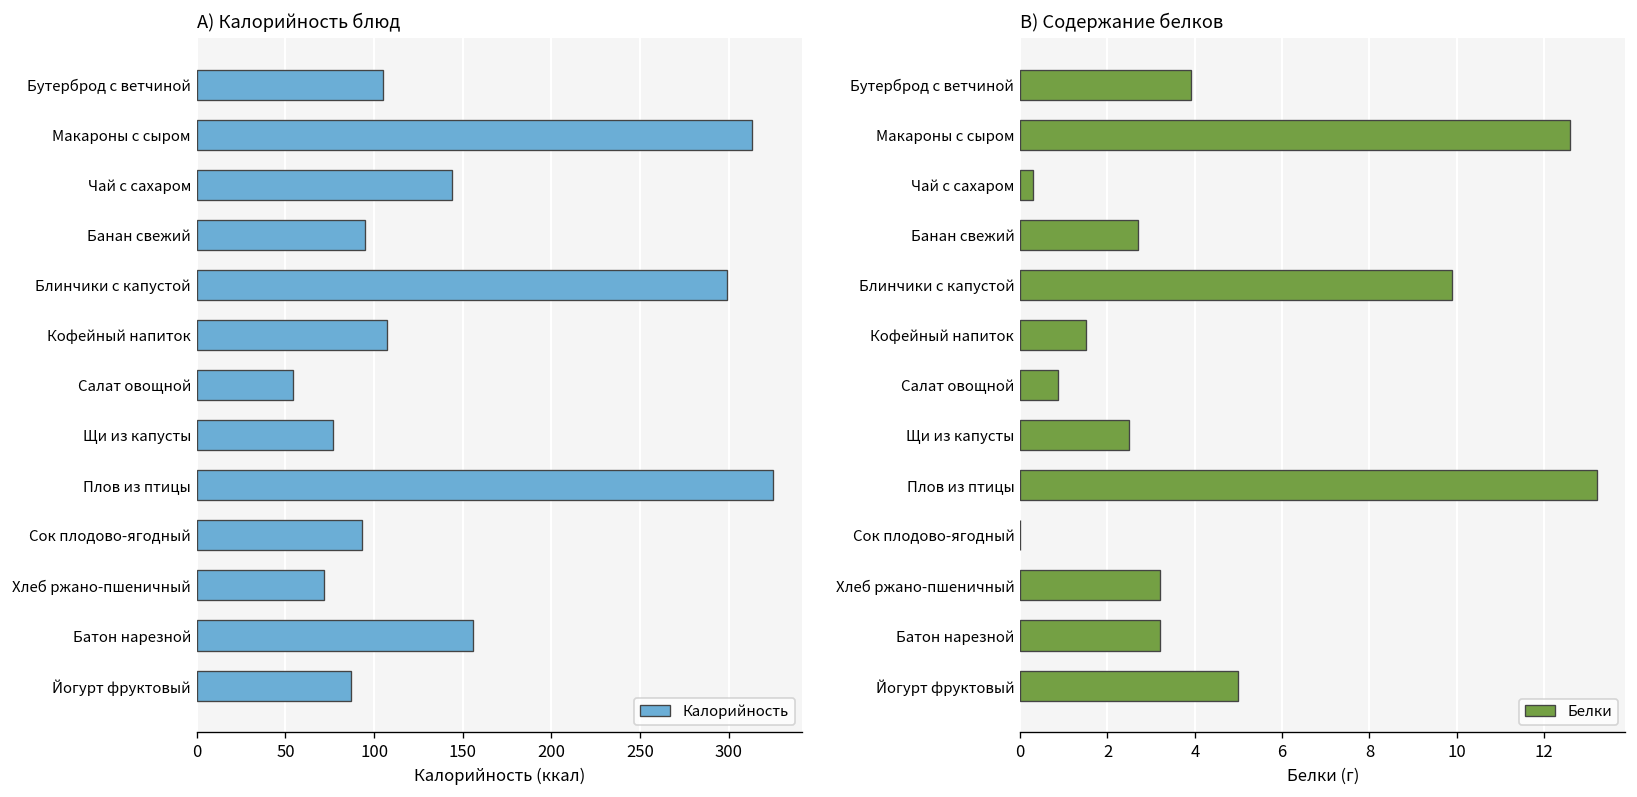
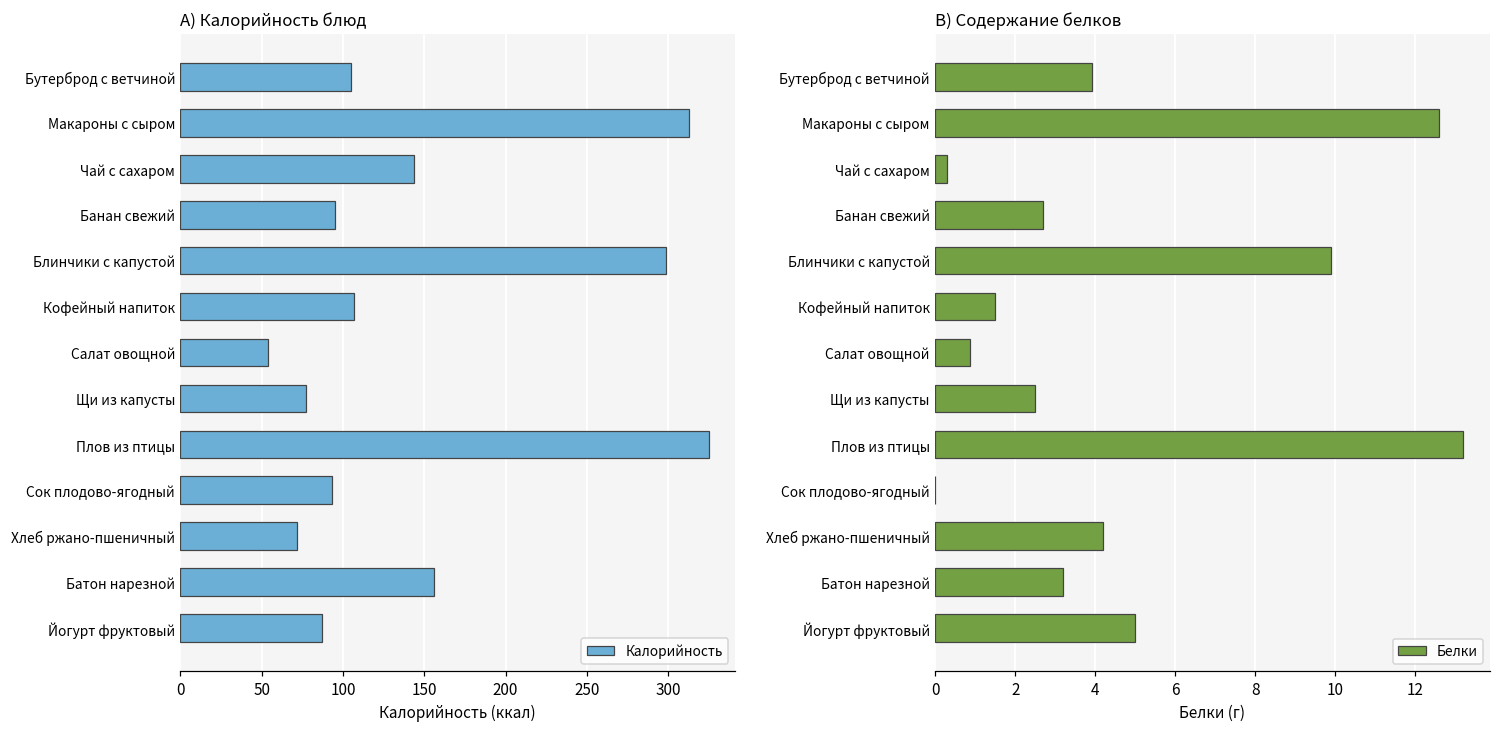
  {
    "A) Калорийность блюд": {
      "Бутерброд с ветчиной": 105,
      "Макароны с сыром": 313,
      "Чай с сахаром": 144,
      "Банан свежий": 95,
      "Блинчики с капустой": 299,
      "Кофейный напиток": 107,
      "Салат овощной": 54,
      "Щи из капусты": 77,
      "Плов из птицы": 325,
      "Сок плодово-ягодный": 93,
      "Хлеб ржано-пшеничный": 72,
      "Батон нарезной": 156,
      "Йогурт фруктовый": 87
    },
    "B) Содержание белков": {
      "Бутерброд с ветчиной": 3.9,
      "Макароны с сыром": 12.6,
      "Чай с сахаром": 0.3,
      "Банан свежий": 2.7,
      "Блинчики с капустой": 9.9,
      "Кофейный напиток": 1.5,
      "Салат овощной": 0.9,
      "Щи из капусты": 2.5,
      "Плов из птицы": 13.2,
      "Сок плодово-ягодный": 0.0,
-     "Хлеб ржано-пшеничный": 3.2,
+     "Хлеб ржано-пшеничный": 4.2,
      "Батон нарезной": 3.2,
      "Йогурт фруктовый": 5.0
    }
  }
